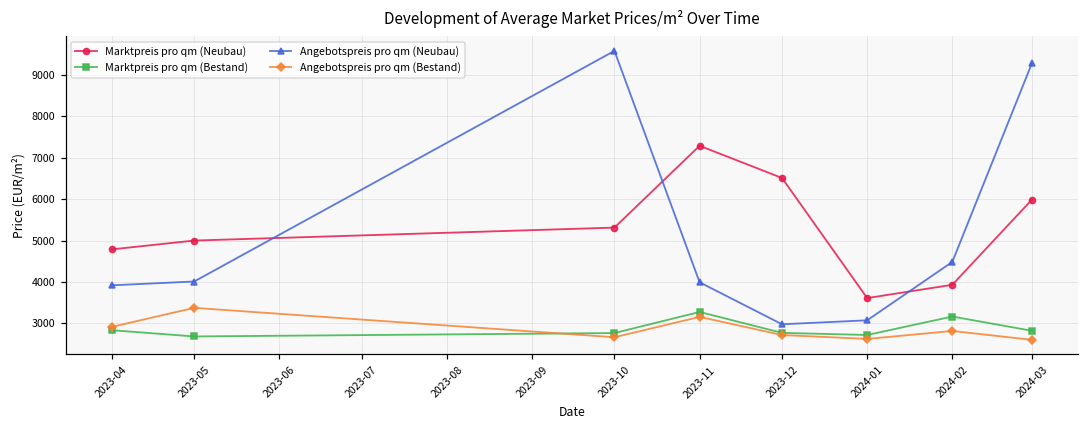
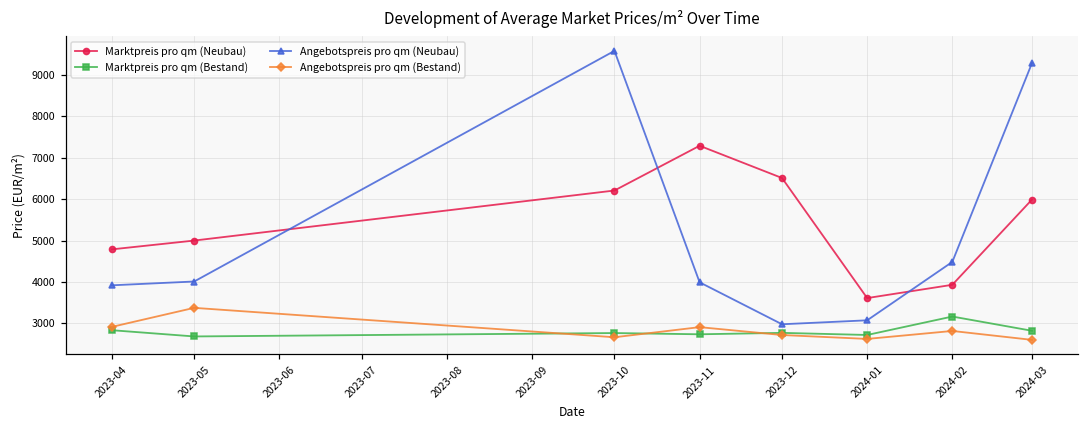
  {
    "Marktpreis pro qm (Neubau)": {
      "2023-04": 4800,
      "2023-05": 5000,
-     "2023-10": 5300,
+     "2023-10": 6200,
      "2023-11": 7300,
      "2023-12": 6500,
      "2024-01": 3600,
      "2024-02": 3900,
      "2024-03": 6000
    },
    "Marktpreis pro qm (Bestand)": {
      "2023-04": 2800,
      "2023-05": 2700,
      "2023-10": 2800,
-     "2023-11": 3300,
+     "2023-11": 2700,
      "2024-01": 2700,
      "2024-02": 3200,
      "2024-03": 2800
    },
    "Angebotspreis pro qm (Neubau)": {
      "2023-04": 3900,
      "2023-05": 4000,
      "2023-10": 9600,
      "2023-11": 4000,
      "2023-12": 3000,
      "2024-01": 3100,
      "2024-02": 4500,
      "2024-03": 9300
    },
    "Angebotspreis pro qm (Bestand)": {
      "2023-04": 2900,
      "2023-05": 3400,
      "2023-10": 2700,
-     "2023-11": 3200,
+     "2023-11": 2900,
      "2024-01": 2600,
      "2024-02": 2800,
      "2024-03": 2600
    }
  }
